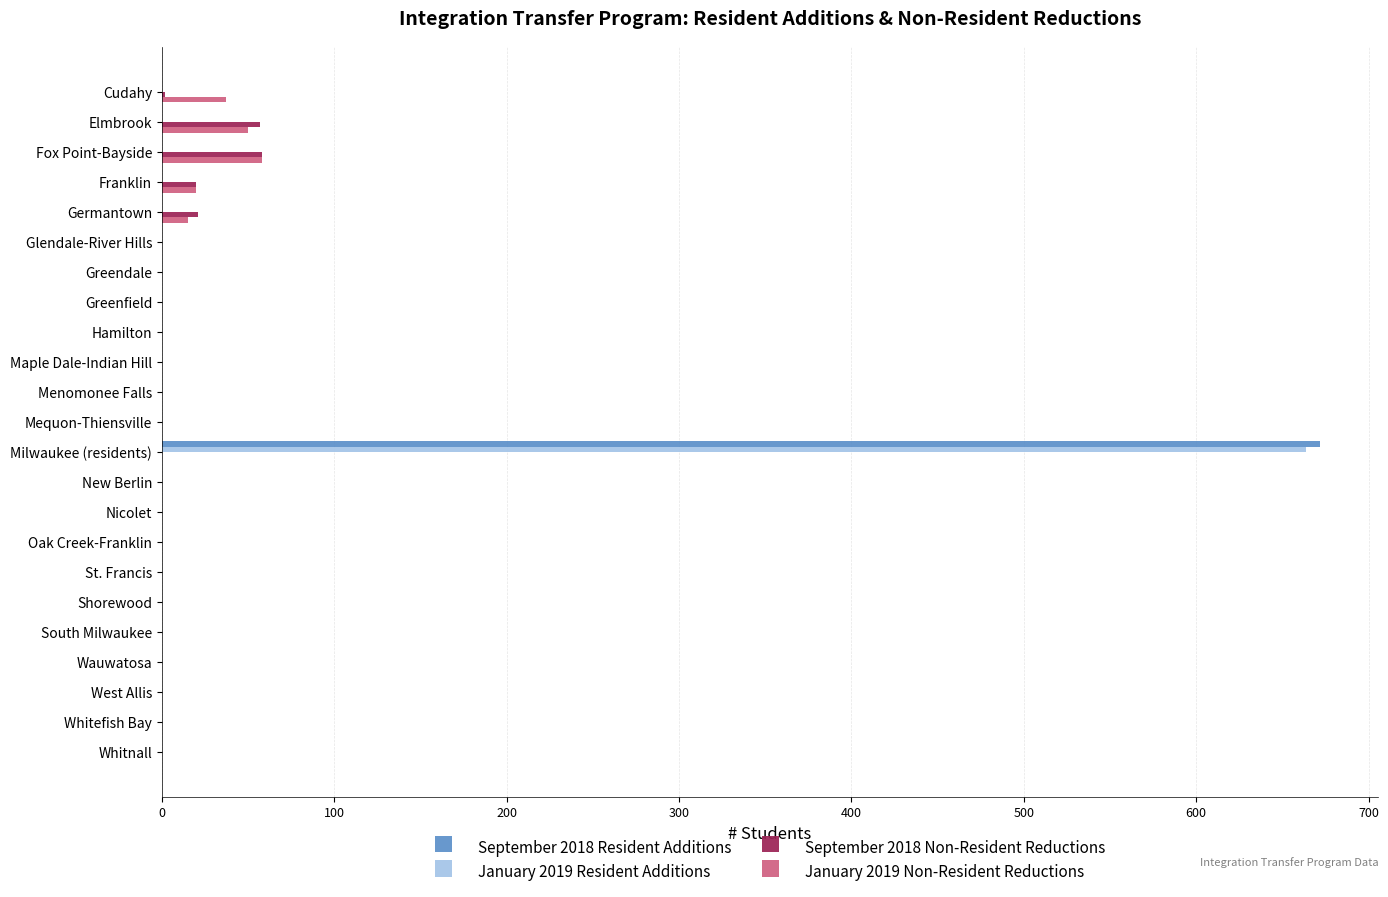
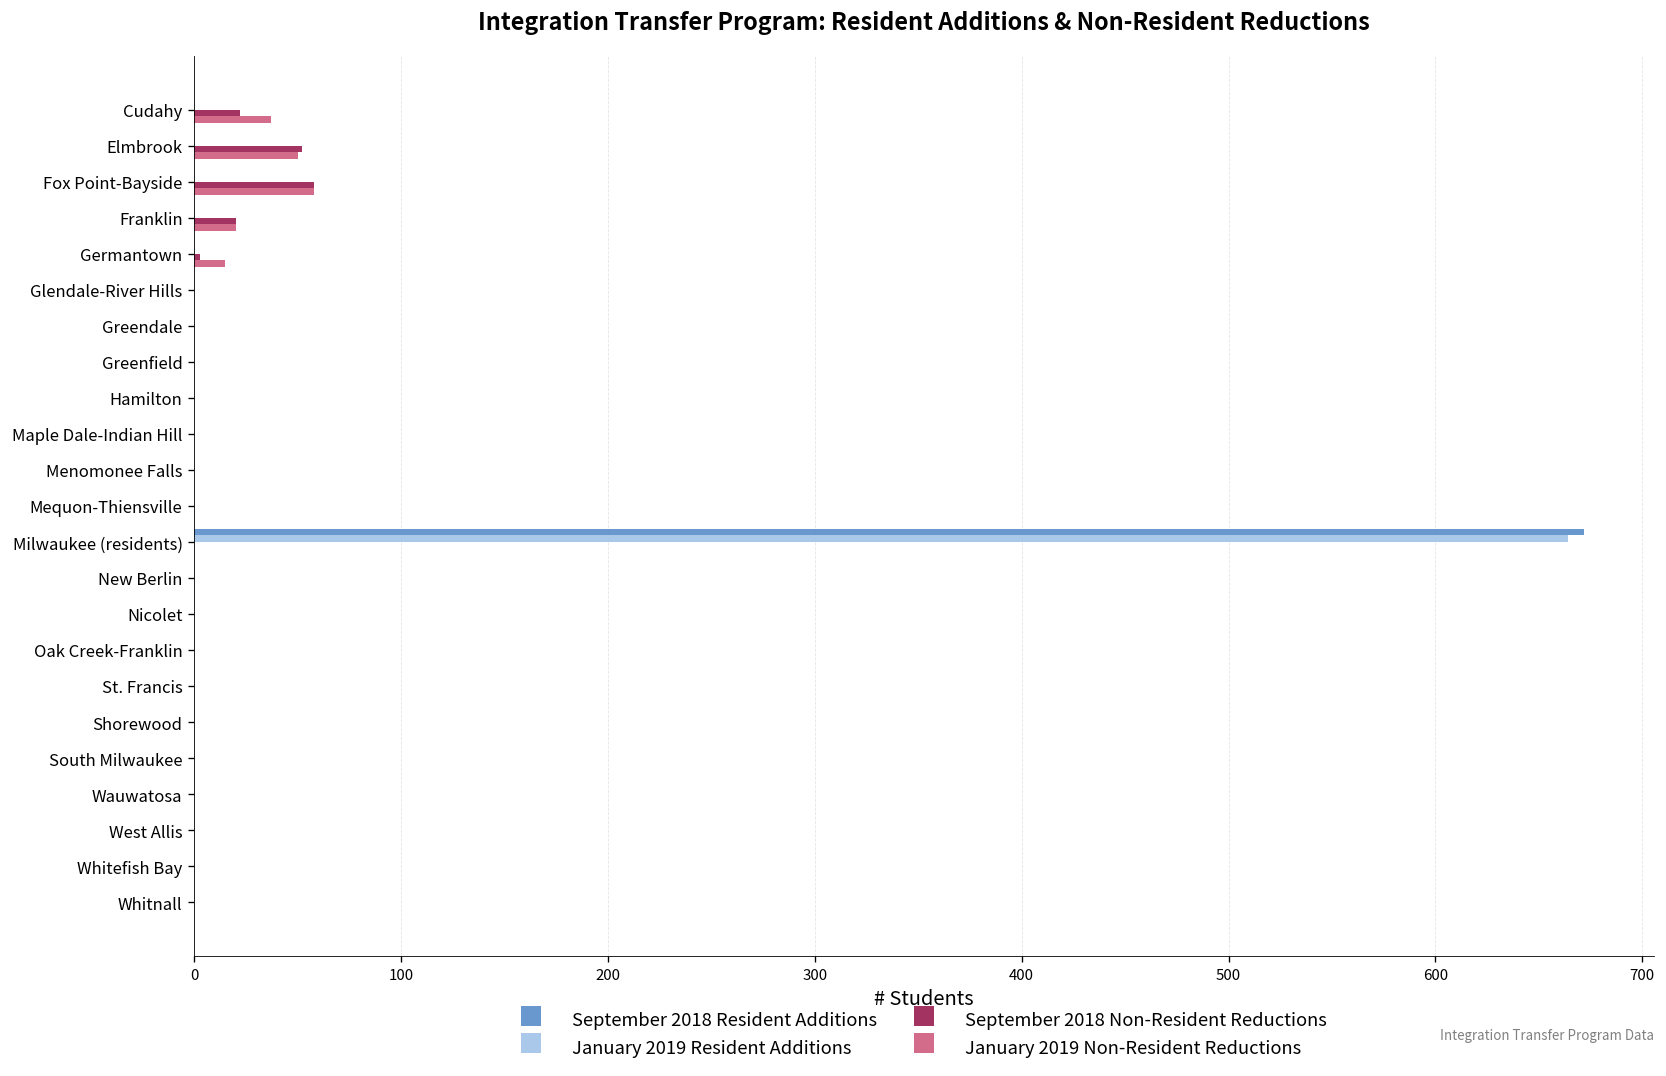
  {
    "September 2018 Resident Additions": {
      "Cudahy": 0,
      "Elmbrook": 0,
      "Fox Point-Bayside": 0,
      "Franklin": 0,
      "Germantown": 0,
      "Glendale-River Hills": 0,
      "Greendale": 0,
      "Greenfield": 0,
      "Hamilton": 0,
      "Maple Dale-Indian Hill": 0,
      "Menomonee Falls": 0,
      "Mequon-Thiensville": 0,
      "Milwaukee (residents)": 672,
      "New Berlin": 0,
      "Nicolet": 0,
      "Oak Creek-Franklin": 0,
      "St. Francis": 0,
      "Shorewood": 0,
      "South Milwaukee": 0,
      "Wauwatosa": 0,
      "West Allis": 0,
      "Whitefish Bay": 0,
      "Whitnall": 0
    },
    "January 2019 Resident Additions": {
      "Cudahy": 0,
      "Elmbrook": 0,
      "Fox Point-Bayside": 0,
      "Franklin": 0,
      "Germantown": 0,
      "Glendale-River Hills": 0,
      "Greendale": 0,
      "Greenfield": 0,
      "Hamilton": 0,
      "Maple Dale-Indian Hill": 0,
      "Menomonee Falls": 0,
      "Mequon-Thiensville": 0,
      "Milwaukee (residents)": 664,
      "New Berlin": 0,
      "Nicolet": 0,
      "Oak Creek-Franklin": 0,
      "St. Francis": 0,
      "Shorewood": 0,
      "South Milwaukee": 0,
      "Wauwatosa": 0,
      "West Allis": 0,
      "Whitefish Bay": 0,
      "Whitnall": 0
    },
    "September 2018 Non-Resident Reductions": {
-     "Cudahy": 2,
-     "Elmbrook": 57,
+     "Cudahy": 22,
+     "Elmbrook": 52,
      "Fox Point-Bayside": 58,
      "Franklin": 20,
-     "Germantown": 21,
+     "Germantown": 3,
      "Glendale-River Hills": 0,
      "Greendale": 0,
      "Greenfield": 0,
      "Hamilton": 0,
      "Maple Dale-Indian Hill": 0,
      "Menomonee Falls": 0,
      "Mequon-Thiensville": 0,
      "Milwaukee (residents)": 0,
      "New Berlin": 0,
      "Nicolet": 0,
      "Oak Creek-Franklin": 0,
      "St. Francis": 0,
      "Shorewood": 0,
      "South Milwaukee": 0,
      "Wauwatosa": 0,
      "West Allis": 0,
      "Whitefish Bay": 0,
      "Whitnall": 0
    },
    "January 2019 Non-Resident Reductions": {
      "Cudahy": 37,
      "Elmbrook": 50,
      "Fox Point-Bayside": 58,
      "Franklin": 20,
      "Germantown": 15,
      "Glendale-River Hills": 0,
      "Greendale": 0,
      "Greenfield": 0,
      "Hamilton": 0,
      "Maple Dale-Indian Hill": 0,
      "Menomonee Falls": 0,
      "Mequon-Thiensville": 0,
      "Milwaukee (residents)": 0,
      "New Berlin": 0,
      "Nicolet": 0,
      "Oak Creek-Franklin": 0,
      "St. Francis": 0,
      "Shorewood": 0,
      "South Milwaukee": 0,
      "Wauwatosa": 0,
      "West Allis": 0,
      "Whitefish Bay": 0,
      "Whitnall": 0
    }
  }
